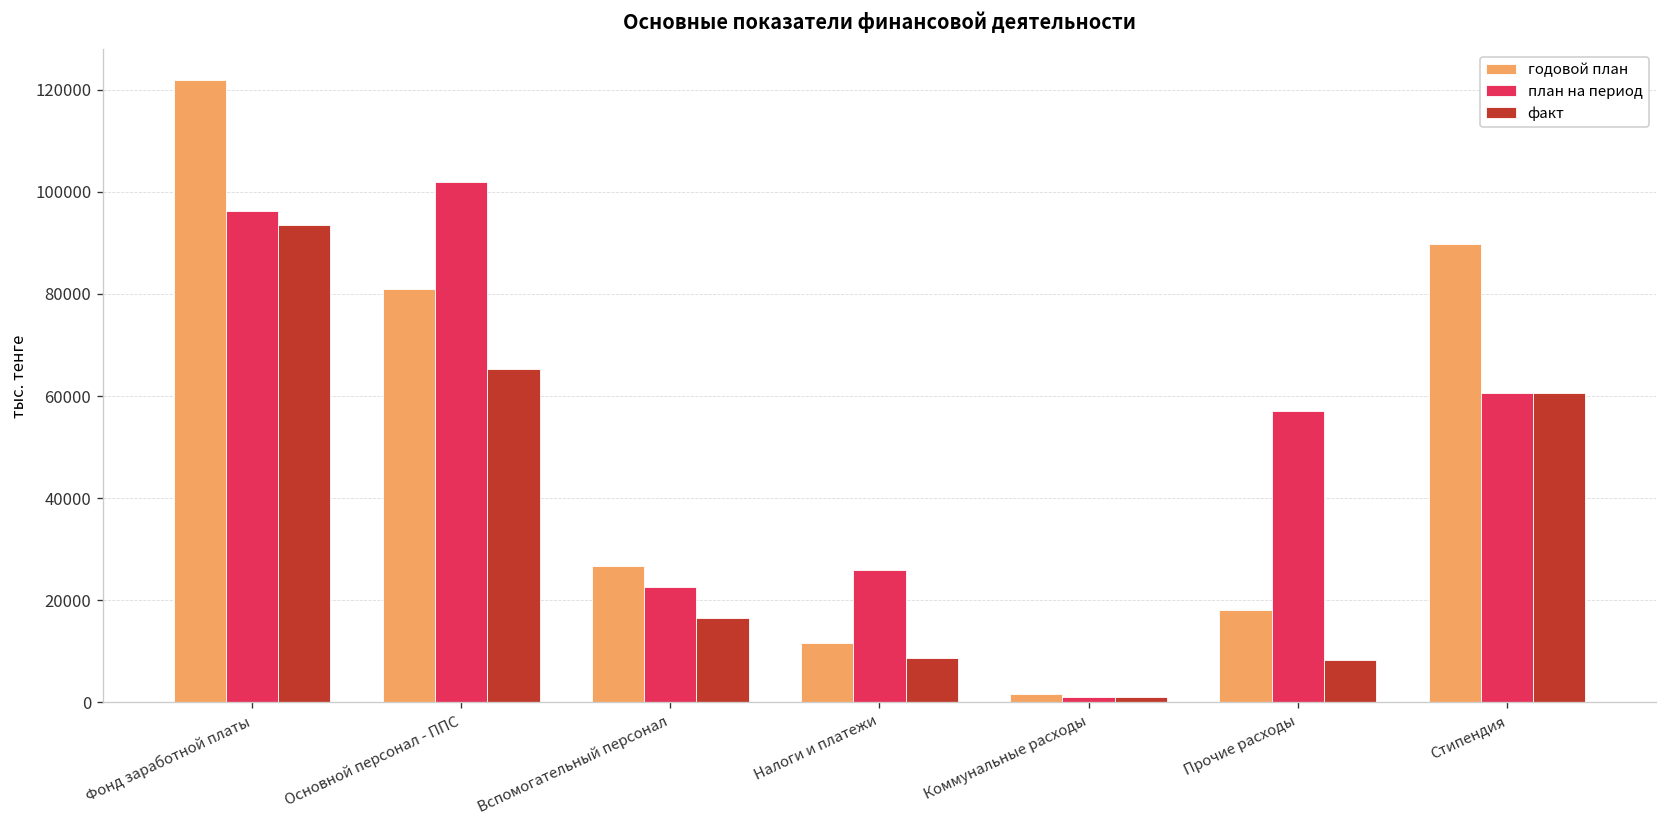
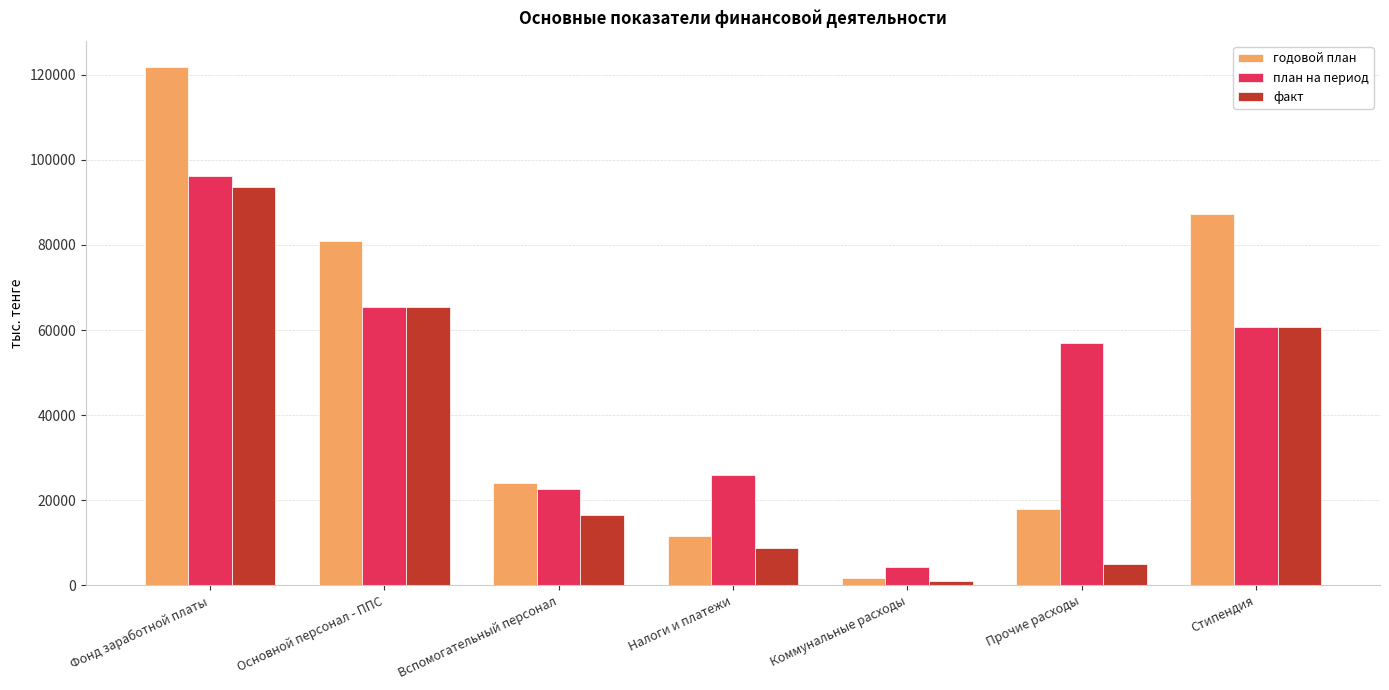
  {
    "годовой план": {
      "Фонд заработной платы": 122000,
      "Основной персонал - ППС": 81000,
-     "Вспомогательный персонал": 27000,
+     "Вспомогательный персонал": 24000,
      "Налоги и платежи": 12000,
      "Коммунальные расходы": 2000,
      "Прочие расходы": 18000,
-     "Стипендия": 90000
+     "Стипендия": 87000
    },
    "план на период": {
      "Фонд заработной платы": 96000,
-     "Основной персонал - ППС": 102000,
+     "Основной персонал - ППС": 65000,
      "Вспомогательный персонал": 23000,
      "Налоги и платежи": 26000,
-     "Коммунальные расходы": 1000,
+     "Коммунальные расходы": 4000,
      "Прочие расходы": 57000,
      "Стипендия": 61000
    },
    "факт": {
      "Фонд заработной платы": 94000,
      "Основной персонал - ППС": 65000,
      "Вспомогательный персонал": 17000,
      "Налоги и платежи": 9000,
      "Коммунальные расходы": 1000,
-     "Прочие расходы": 8000,
+     "Прочие расходы": 5000,
      "Стипендия": 61000
    }
  }
